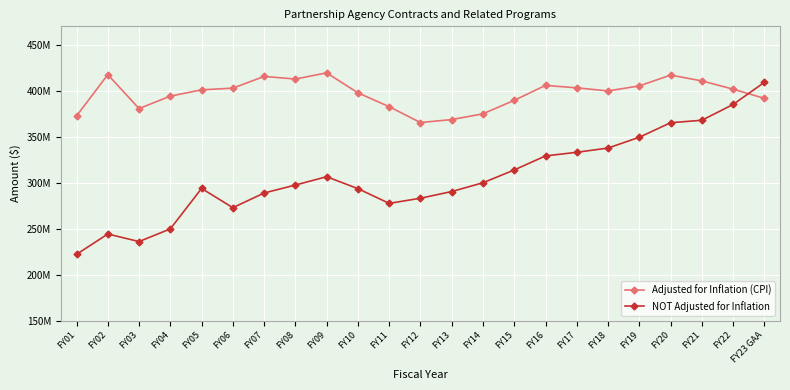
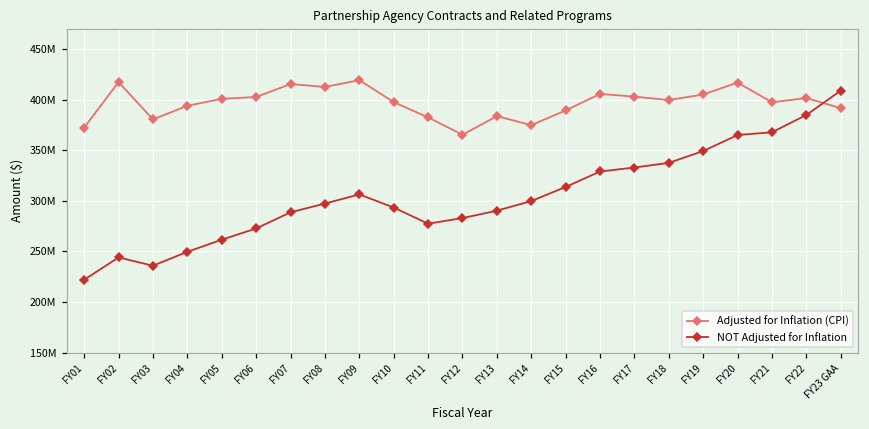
  {
    "Adjusted for Inflation (CPI)": {
      "FY01": 370000000,
      "FY02": 420000000,
      "FY03": 380000000,
      "FY04": 390000000,
      "FY05": 400000000,
      "FY06": 400000000,
      "FY07": 420000000,
      "FY08": 410000000,
      "FY09": 420000000,
      "FY10": 400000000,
      "FY11": 380000000,
      "FY12": 370000000,
-     "FY13": 370000000,
+     "FY13": 380000000,
      "FY14": 370000000,
      "FY15": 390000000,
      "FY16": 410000000,
      "FY17": 400000000,
      "FY18": 400000000,
      "FY19": 410000000,
      "FY20": 420000000,
-     "FY21": 410000000,
+     "FY21": 400000000,
      "FY22": 400000000,
      "FY23 GAA": 390000000
    },
    "NOT Adjusted for Inflation": {
      "FY01": 220000000,
      "FY02": 240000000,
      "FY03": 240000000,
      "FY04": 250000000,
-     "FY05": 290000000,
+     "FY05": 260000000,
      "FY06": 270000000,
      "FY07": 290000000,
      "FY08": 300000000,
      "FY09": 310000000,
      "FY10": 290000000,
      "FY11": 280000000,
      "FY12": 280000000,
      "FY13": 290000000,
      "FY14": 300000000,
      "FY15": 310000000,
      "FY16": 330000000,
      "FY17": 330000000,
      "FY18": 340000000,
      "FY19": 350000000,
      "FY20": 370000000,
      "FY21": 370000000,
      "FY22": 390000000,
      "FY23 GAA": 410000000
    }
  }
